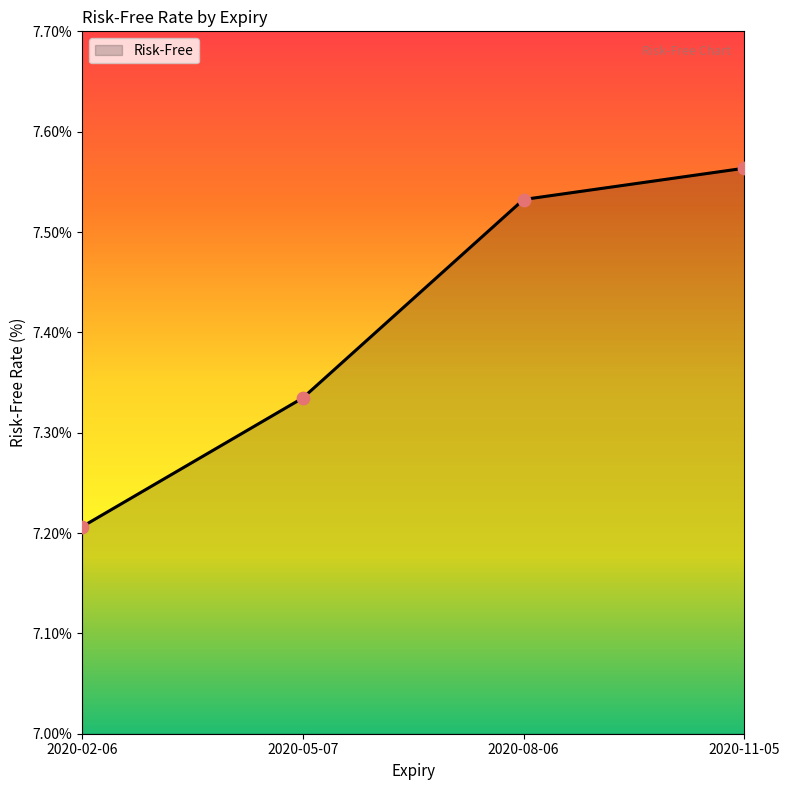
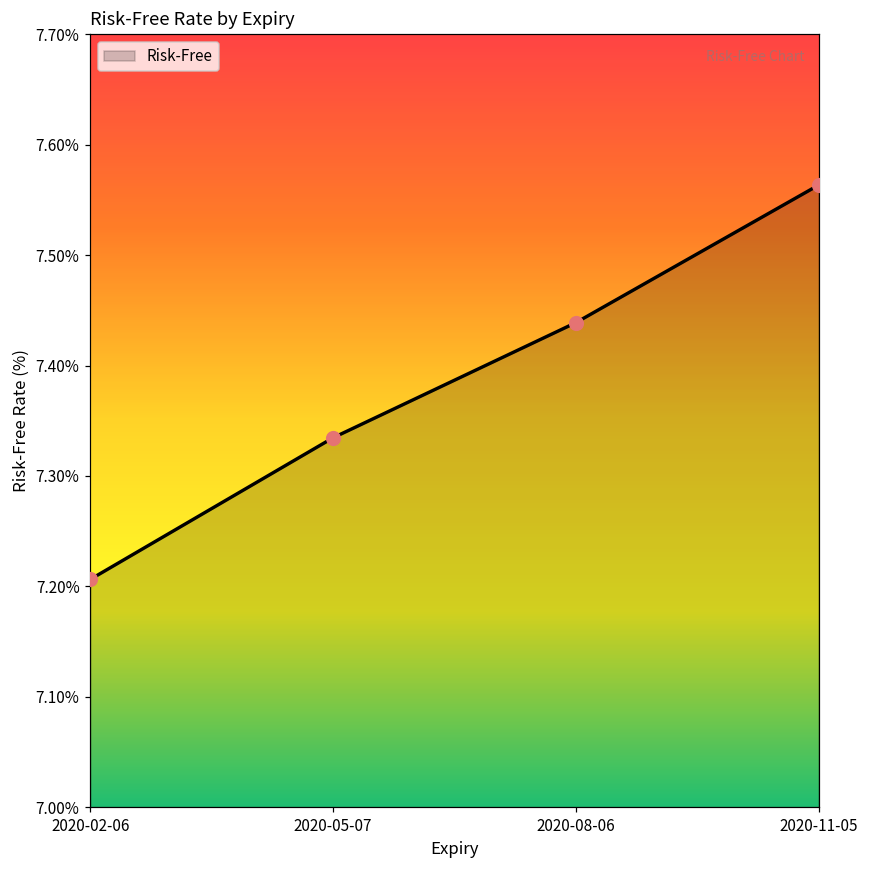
  {
    "2020-02-06": "7.206%",
    "2020-05-07": "7.335%",
-   "2020-08-06": "7.532%",
+   "2020-08-06": "7.439%",
    "2020-11-05": "7.564%"
  }
